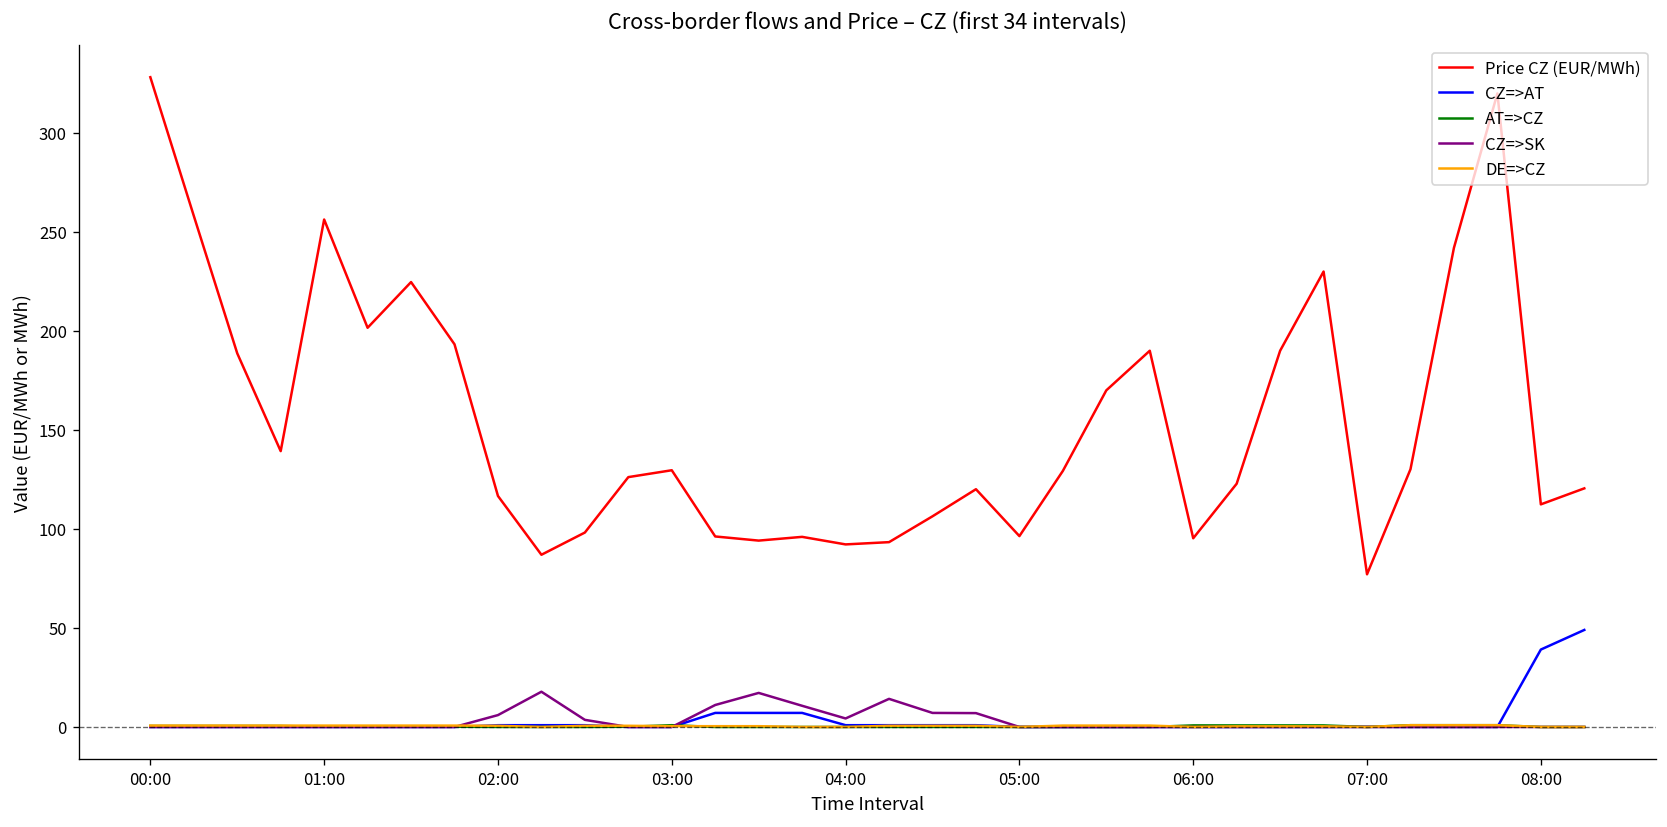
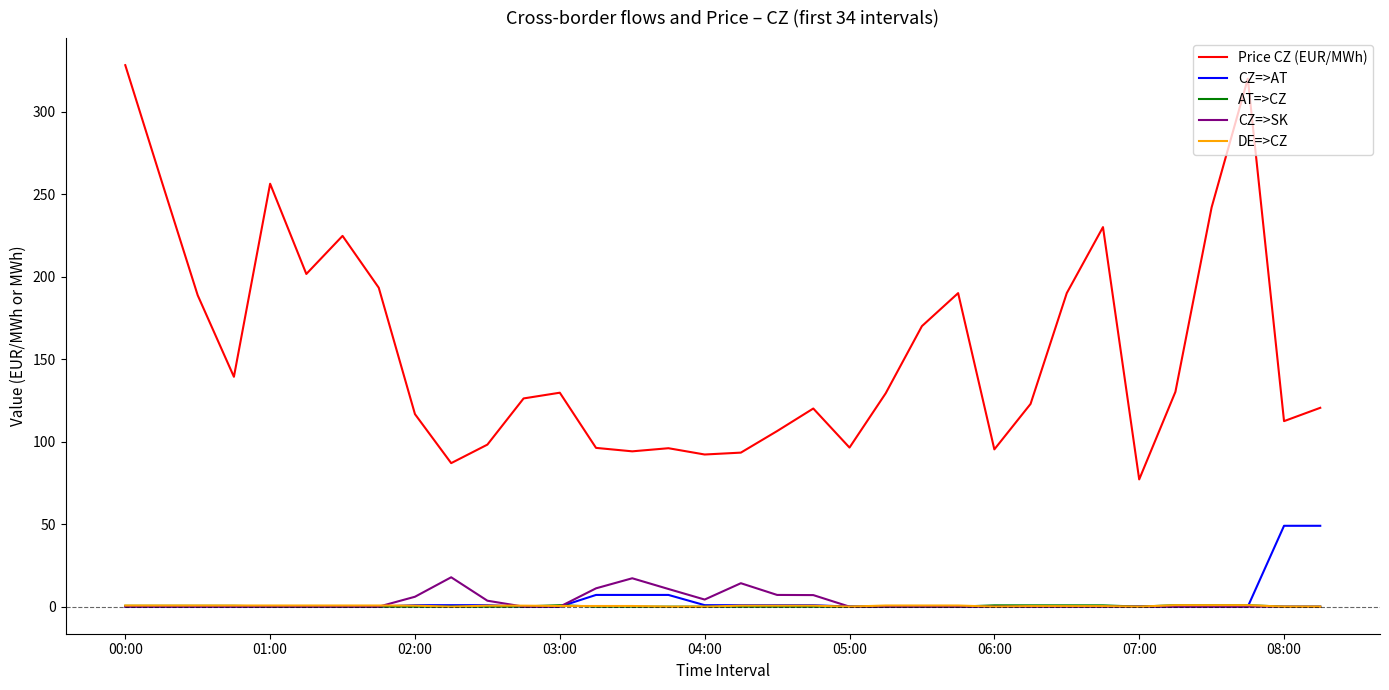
  {
    "Price CZ (EUR/MWh)": {
      "00:00": 328,
      "01:00": 256,
      "02:00": 117,
      "03:00": 130,
      "04:00": 92,
      "05:00": 96,
      "06:00": 95,
      "07:00": 77,
      "08:00": 112
    },
    "CZ=>AT": {
-     "08:00": 39
+     "08:00": 49
    },
    "CZ=>SK": {
      "02:00": 6,
      "04:00": 4
    }
  }
